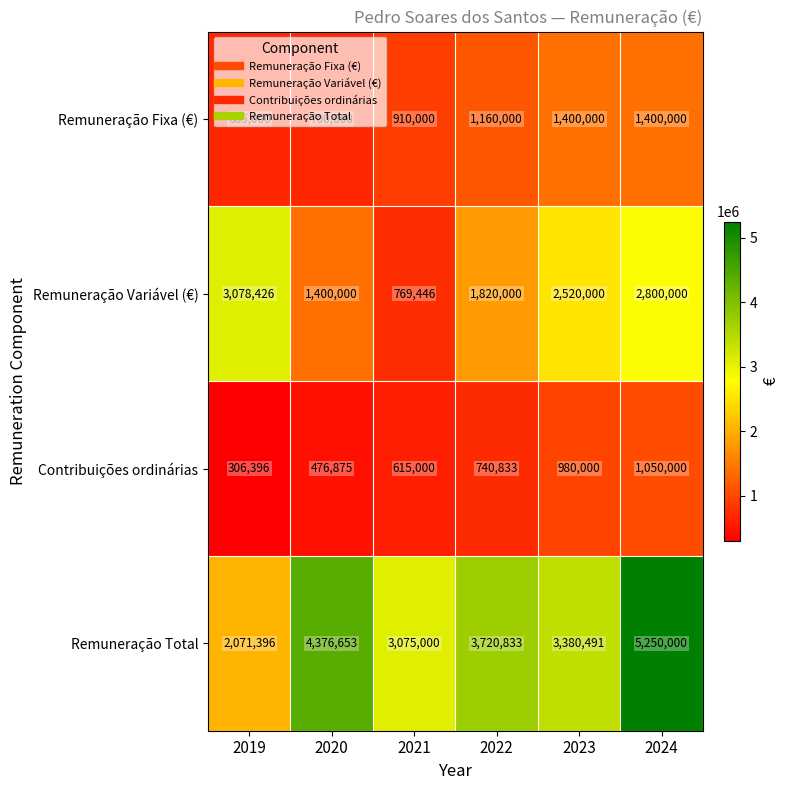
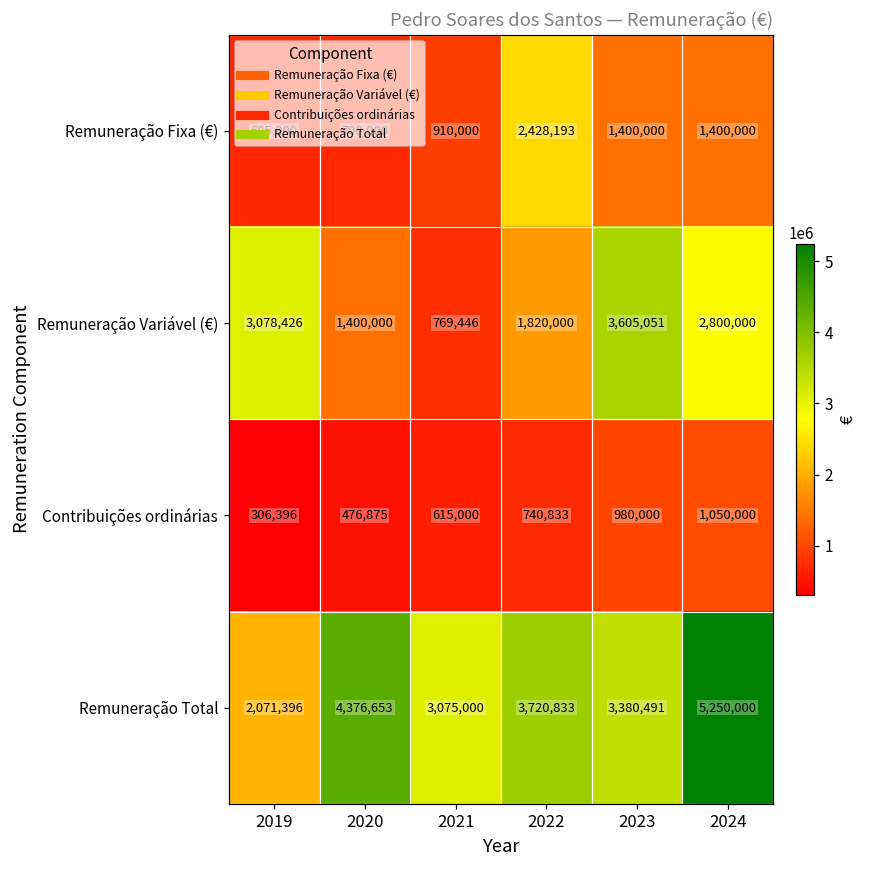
  {
    "Remuneração Fixa (€)": {
-     "2022": "1,160,000"
+     "2022": "2,428,193"
    },
    "Remuneração Variável (€)": {
-     "2023": "2,520,000"
+     "2023": "3,605,051"
    }
  }
